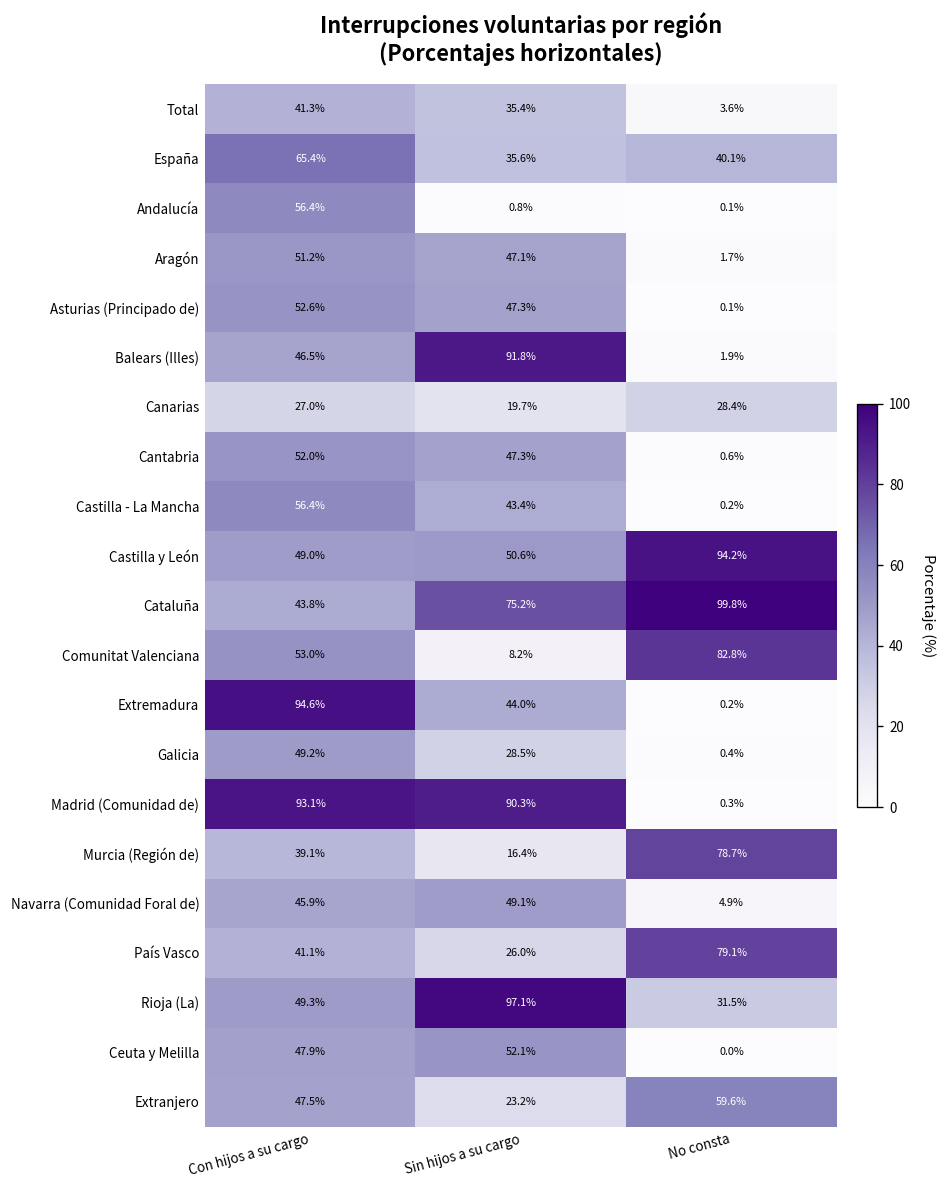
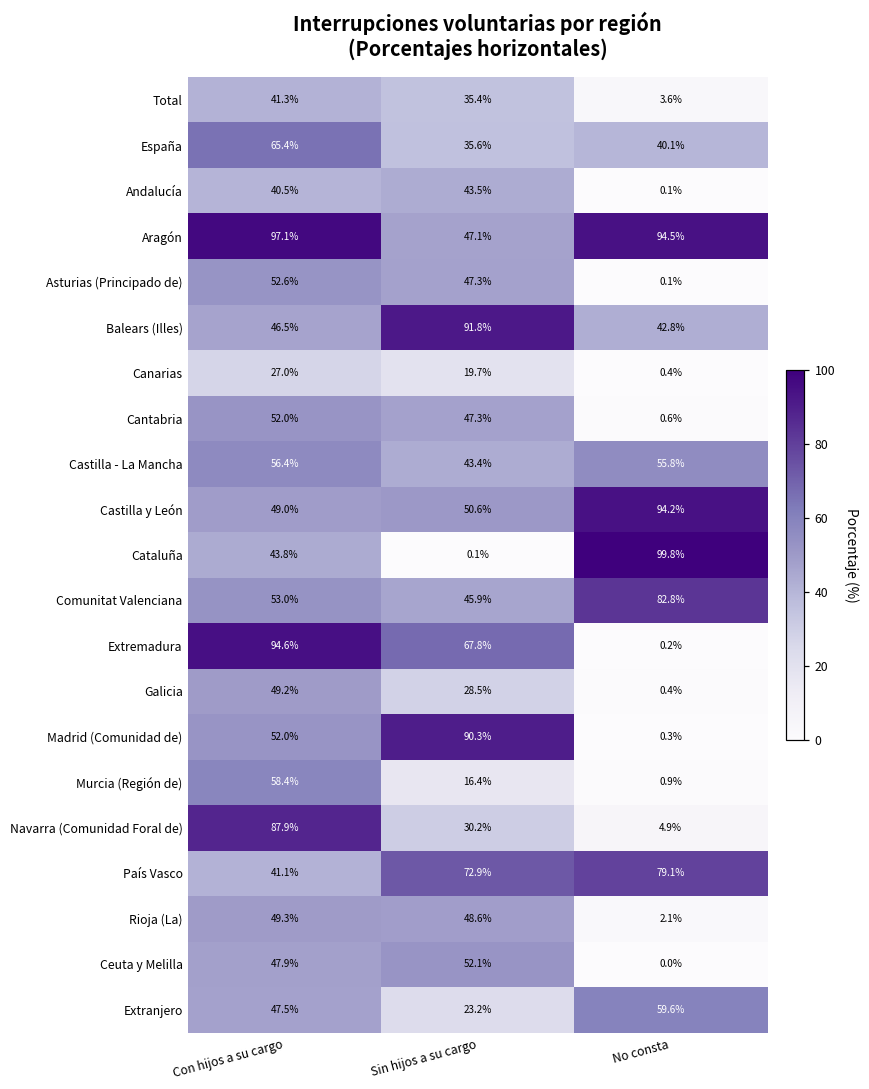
  {
    "Total": {
      "Con hijos a su cargo": "41.3%",
      "Sin hijos a su cargo": "35.4%",
      "No consta": "3.6%"
    },
    "España": {
      "Con hijos a su cargo": "65.4%",
      "Sin hijos a su cargo": "35.6%",
      "No consta": "40.1%"
    },
    "Andalucía": {
-     "Con hijos a su cargo": "56.4%",
-     "Sin hijos a su cargo": "0.8%",
+     "Con hijos a su cargo": "40.5%",
+     "Sin hijos a su cargo": "43.5%",
      "No consta": "0.1%"
    },
    "Aragón": {
-     "Con hijos a su cargo": "51.2%",
+     "Con hijos a su cargo": "97.1%",
      "Sin hijos a su cargo": "47.1%",
-     "No consta": "1.7%"
+     "No consta": "94.5%"
    },
    "Asturias (Principado de)": {
      "Con hijos a su cargo": "52.6%",
      "Sin hijos a su cargo": "47.3%",
      "No consta": "0.1%"
    },
    "Balears (Illes)": {
      "Con hijos a su cargo": "46.5%",
      "Sin hijos a su cargo": "91.8%",
-     "No consta": "1.9%"
+     "No consta": "42.8%"
    },
    "Canarias": {
      "Con hijos a su cargo": "27.0%",
      "Sin hijos a su cargo": "19.7%",
-     "No consta": "28.4%"
+     "No consta": "0.4%"
    },
    "Cantabria": {
      "Con hijos a su cargo": "52.0%",
      "Sin hijos a su cargo": "47.3%",
      "No consta": "0.6%"
    },
    "Castilla - La Mancha": {
      "Con hijos a su cargo": "56.4%",
      "Sin hijos a su cargo": "43.4%",
-     "No consta": "0.2%"
+     "No consta": "55.8%"
    },
    "Castilla y León": {
      "Con hijos a su cargo": "49.0%",
      "Sin hijos a su cargo": "50.6%",
      "No consta": "94.2%"
    },
    "Cataluña": {
      "Con hijos a su cargo": "43.8%",
-     "Sin hijos a su cargo": "75.2%",
+     "Sin hijos a su cargo": "0.1%",
      "No consta": "99.8%"
    },
    "Comunitat Valenciana": {
      "Con hijos a su cargo": "53.0%",
-     "Sin hijos a su cargo": "8.2%",
+     "Sin hijos a su cargo": "45.9%",
      "No consta": "82.8%"
    },
    "Extremadura": {
      "Con hijos a su cargo": "94.6%",
-     "Sin hijos a su cargo": "44.0%",
+     "Sin hijos a su cargo": "67.8%",
      "No consta": "0.2%"
    },
    "Galicia": {
      "Con hijos a su cargo": "49.2%",
      "Sin hijos a su cargo": "28.5%",
      "No consta": "0.4%"
    },
    "Madrid (Comunidad de)": {
-     "Con hijos a su cargo": "93.1%",
+     "Con hijos a su cargo": "52.0%",
      "Sin hijos a su cargo": "90.3%",
      "No consta": "0.3%"
    },
    "Murcia (Región de)": {
-     "Con hijos a su cargo": "39.1%",
+     "Con hijos a su cargo": "58.4%",
      "Sin hijos a su cargo": "16.4%",
-     "No consta": "78.7%"
+     "No consta": "0.9%"
    },
    "Navarra (Comunidad Foral de)": {
-     "Con hijos a su cargo": "45.9%",
-     "Sin hijos a su cargo": "49.1%",
+     "Con hijos a su cargo": "87.9%",
+     "Sin hijos a su cargo": "30.2%",
      "No consta": "4.9%"
    },
    "País Vasco": {
      "Con hijos a su cargo": "41.1%",
-     "Sin hijos a su cargo": "26.0%",
+     "Sin hijos a su cargo": "72.9%",
      "No consta": "79.1%"
    },
    "Rioja (La)": {
      "Con hijos a su cargo": "49.3%",
-     "Sin hijos a su cargo": "97.1%",
-     "No consta": "31.5%"
+     "Sin hijos a su cargo": "48.6%",
+     "No consta": "2.1%"
    },
    "Ceuta y Melilla": {
      "Con hijos a su cargo": "47.9%",
      "Sin hijos a su cargo": "52.1%",
      "No consta": "0.0%"
    },
    "Extranjero": {
      "Con hijos a su cargo": "47.5%",
      "Sin hijos a su cargo": "23.2%",
      "No consta": "59.6%"
    }
  }
